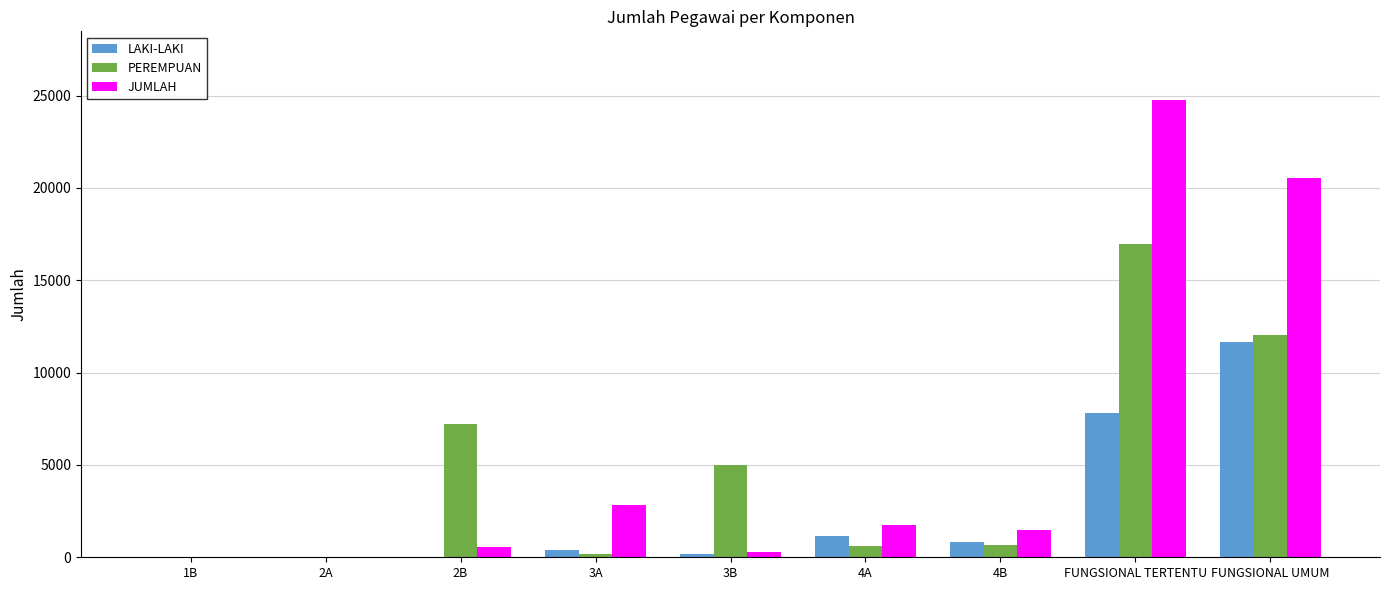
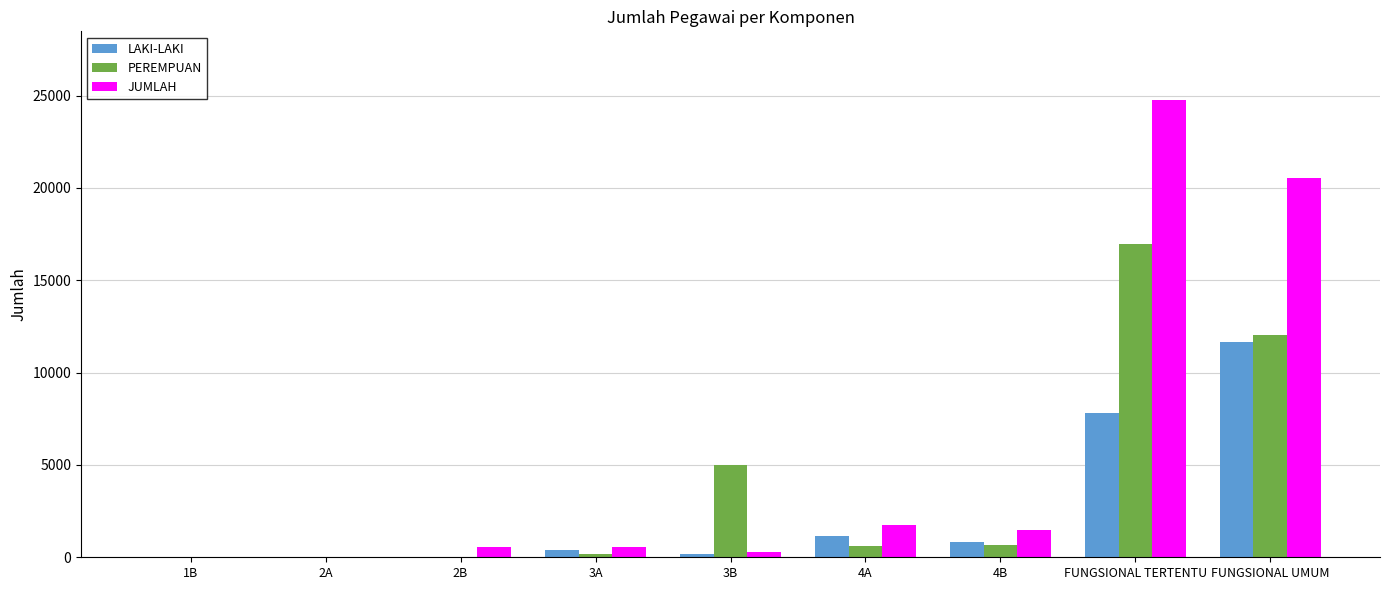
  {
    "LAKI-LAKI": {
      "3A": 400,
      "3B": 200,
      "4A": 1100,
      "4B": 800,
      "FUNGSIONAL TERTENTU": 7800,
      "FUNGSIONAL UMUM": 11700
    },
    "PEREMPUAN": {
      "1B": 0,
-     "2B": 7200,
+     "2B": 0,
      "3A": 200,
      "3B": 5000,
      "4A": 600,
      "4B": 700,
      "FUNGSIONAL TERTENTU": 17000,
      "FUNGSIONAL UMUM": 12000
    },
    "JUMLAH": {
      "2B": 500,
-     "3A": 2800,
+     "3A": 600,
      "3B": 300,
      "4A": 1800,
      "4B": 1500,
      "FUNGSIONAL TERTENTU": 24800,
      "FUNGSIONAL UMUM": 20600
    }
  }
